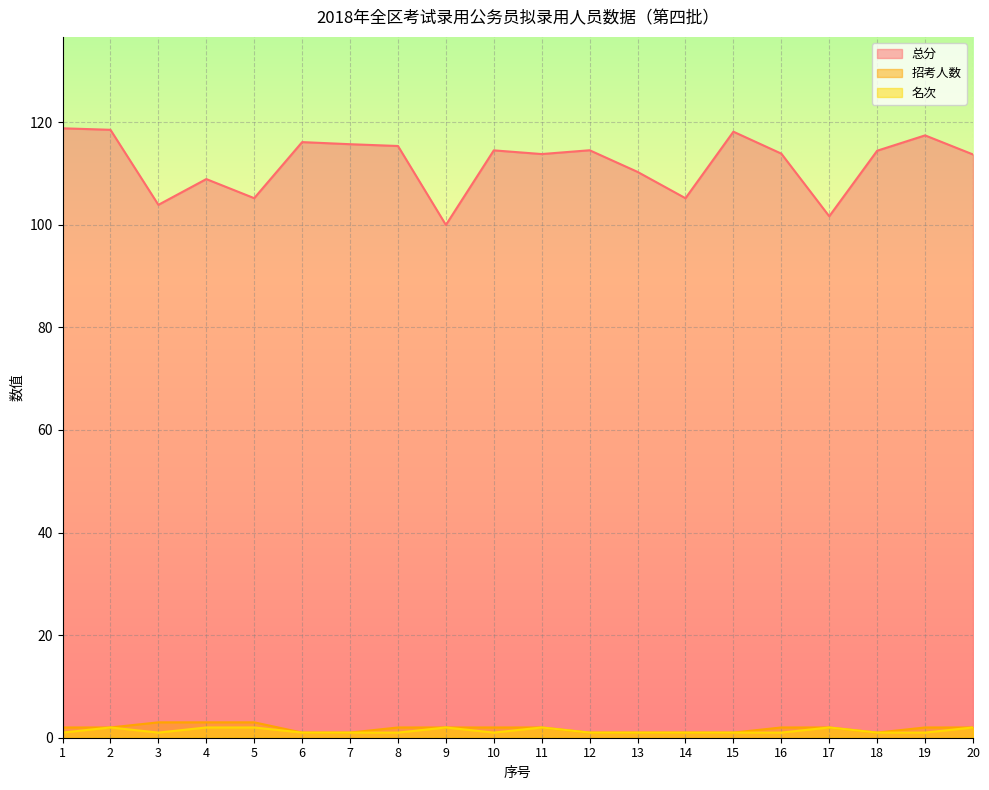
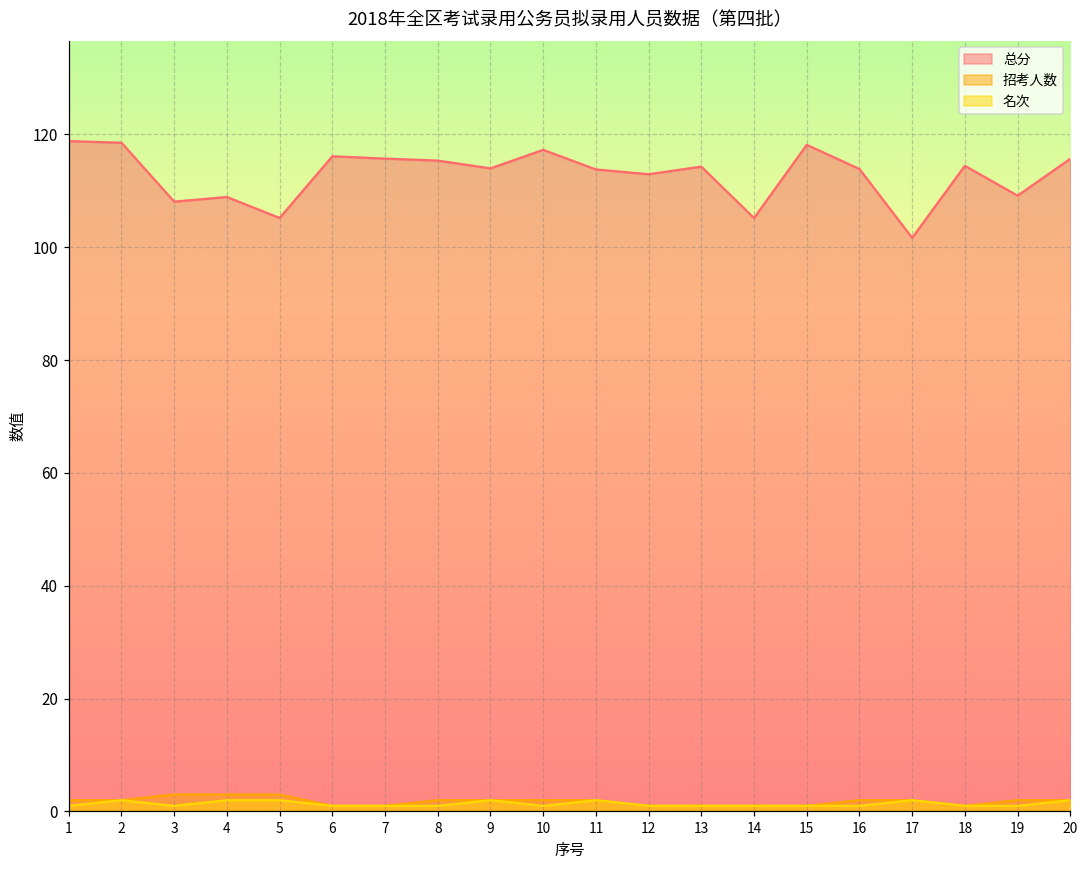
  {
    "总分": {
      "1": 119,
      "2": 119,
-     "3": 104,
+     "3": 108,
      "4": 109,
      "5": 105,
      "6": 116,
      "7": 116,
      "8": 115,
-     "9": 100,
-     "10": 115,
+     "9": 114,
+     "10": 117,
      "11": 114,
-     "12": 115,
-     "13": 110,
+     "12": 113,
+     "13": 114,
      "14": 105,
      "15": 118,
      "16": 114,
      "17": 102,
      "18": 114,
-     "19": 117,
-     "20": 114
+     "19": 109,
+     "20": 116
    }
  }
